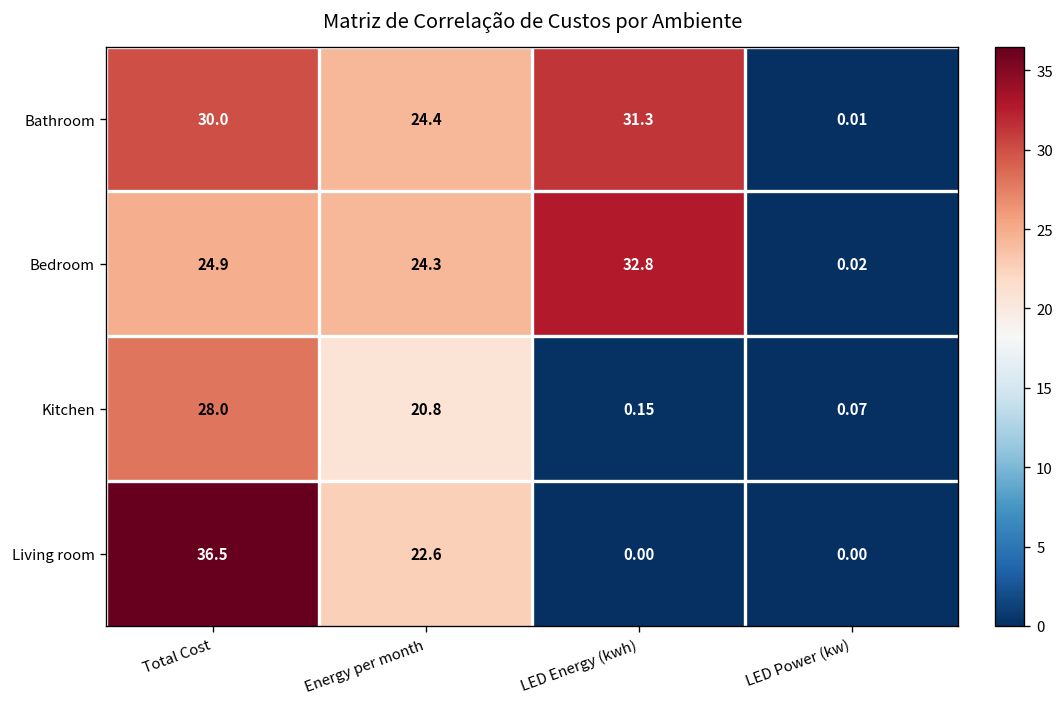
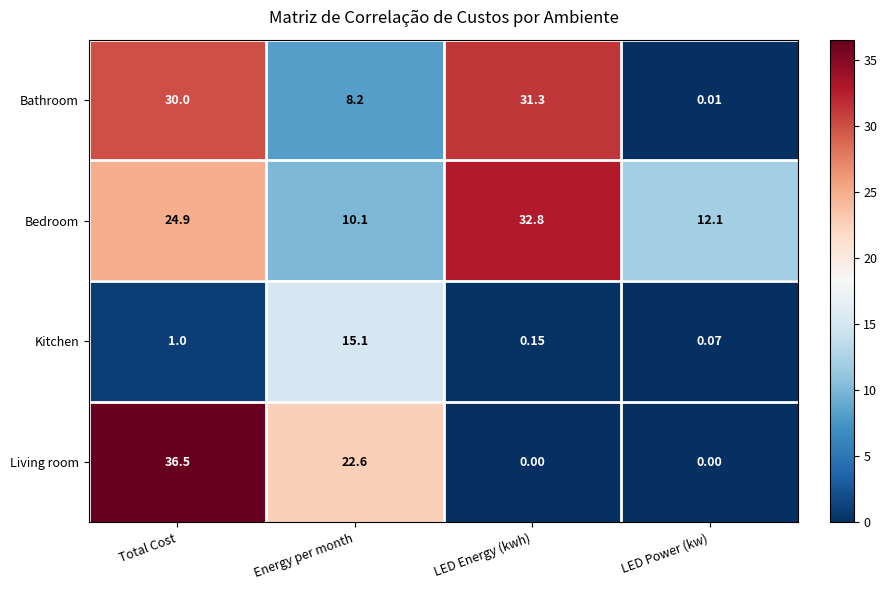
  {
    "Bathroom": {
      "Total Cost": 30.0,
-     "Energy per month": 24.4,
+     "Energy per month": 8.2,
      "LED Energy (kwh)": 31.3,
      "LED Power (kw)": 0.01
    },
    "Bedroom": {
      "Total Cost": 24.9,
-     "Energy per month": 24.3,
+     "Energy per month": 10.1,
      "LED Energy (kwh)": 32.8,
-     "LED Power (kw)": 0.02
+     "LED Power (kw)": 12.1
    },
    "Kitchen": {
-     "Total Cost": 28.0,
-     "Energy per month": 20.8,
+     "Total Cost": 1.0,
+     "Energy per month": 15.1,
      "LED Energy (kwh)": 0.15,
      "LED Power (kw)": 0.07
    },
    "Living room": {
      "Total Cost": 36.5,
      "Energy per month": 22.6,
      "LED Energy (kwh)": 0.00,
      "LED Power (kw)": 0.00
    }
  }
